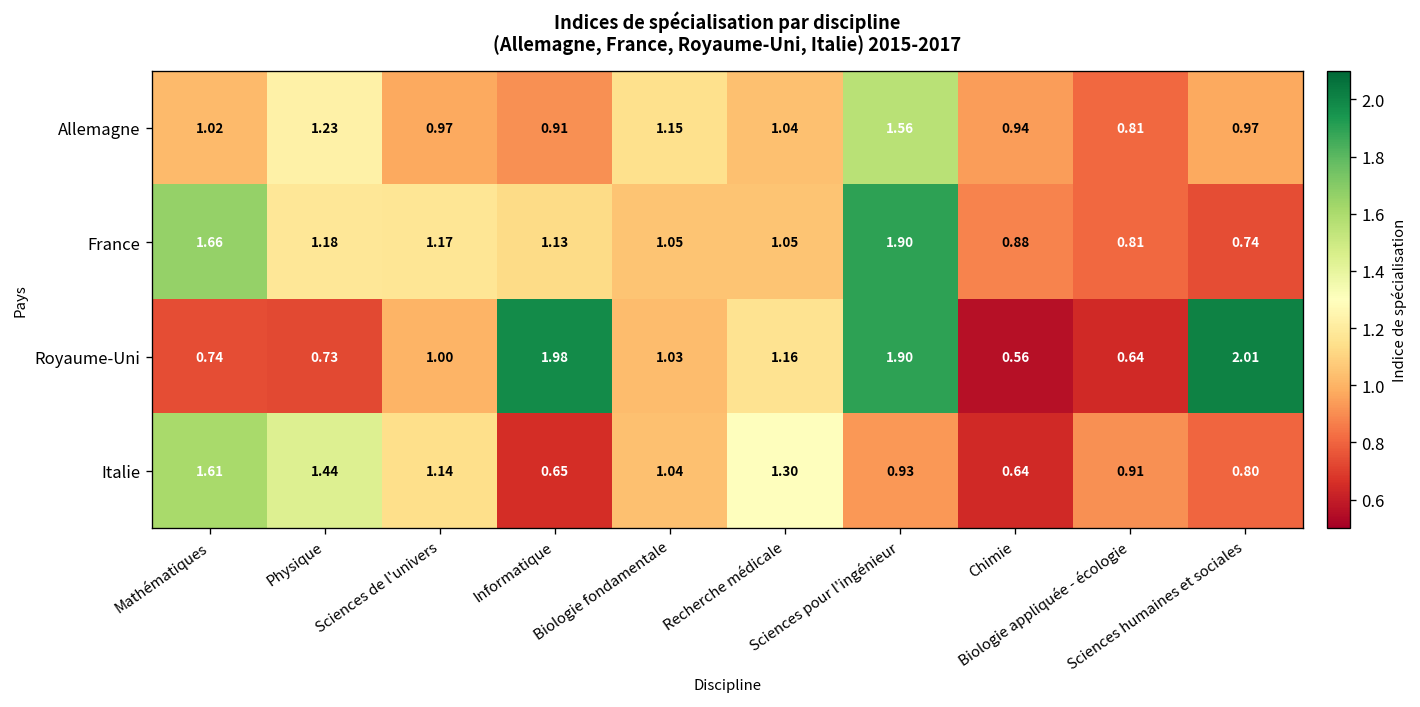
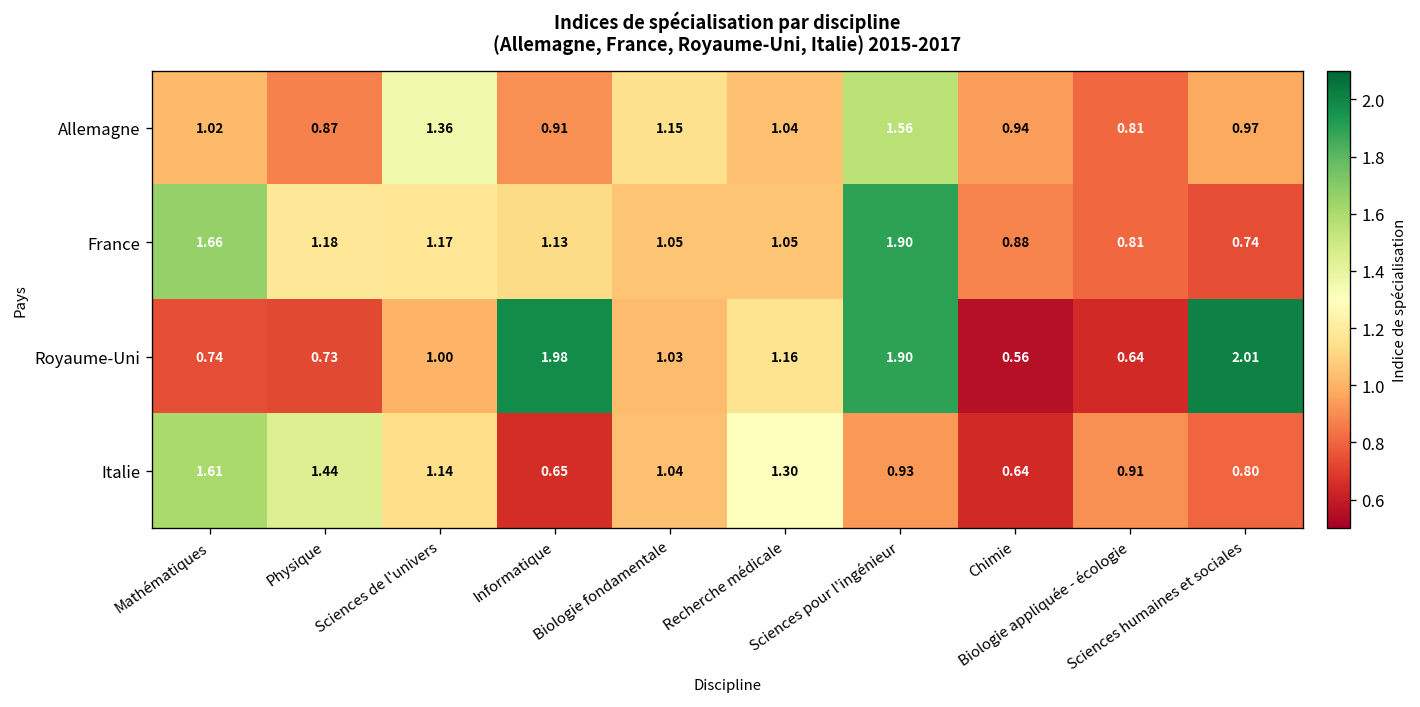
  {
    "Allemagne": {
      "Mathématiques": 1.02,
-     "Physique": 1.23,
-     "Sciences de l'univers": 0.97,
+     "Physique": 0.87,
+     "Sciences de l'univers": 1.36,
      "Informatique": 0.91,
      "Biologie fondamentale": 1.15,
      "Recherche médicale": 1.04,
      "Sciences pour l'ingénieur": 1.56,
      "Chimie": 0.94,
      "Biologie appliquée - écologie": 0.81,
      "Sciences humaines et sociales": 0.97
    },
    "France": {
      "Mathématiques": 1.66,
      "Physique": 1.18,
      "Sciences de l'univers": 1.17,
      "Informatique": 1.13,
      "Biologie fondamentale": 1.05,
      "Recherche médicale": 1.05,
      "Sciences pour l'ingénieur": 1.90,
      "Chimie": 0.88,
      "Biologie appliquée - écologie": 0.81,
      "Sciences humaines et sociales": 0.74
    },
    "Royaume-Uni": {
      "Mathématiques": 0.74,
      "Physique": 0.73,
      "Sciences de l'univers": 1.00,
      "Informatique": 1.98,
      "Biologie fondamentale": 1.03,
      "Recherche médicale": 1.16,
      "Sciences pour l'ingénieur": 1.90,
      "Chimie": 0.56,
      "Biologie appliquée - écologie": 0.64,
      "Sciences humaines et sociales": 2.01
    },
    "Italie": {
      "Mathématiques": 1.61,
      "Physique": 1.44,
      "Sciences de l'univers": 1.14,
      "Informatique": 0.65,
      "Biologie fondamentale": 1.04,
      "Recherche médicale": 1.30,
      "Sciences pour l'ingénieur": 0.93,
      "Chimie": 0.64,
      "Biologie appliquée - écologie": 0.91,
      "Sciences humaines et sociales": 0.80
    }
  }
